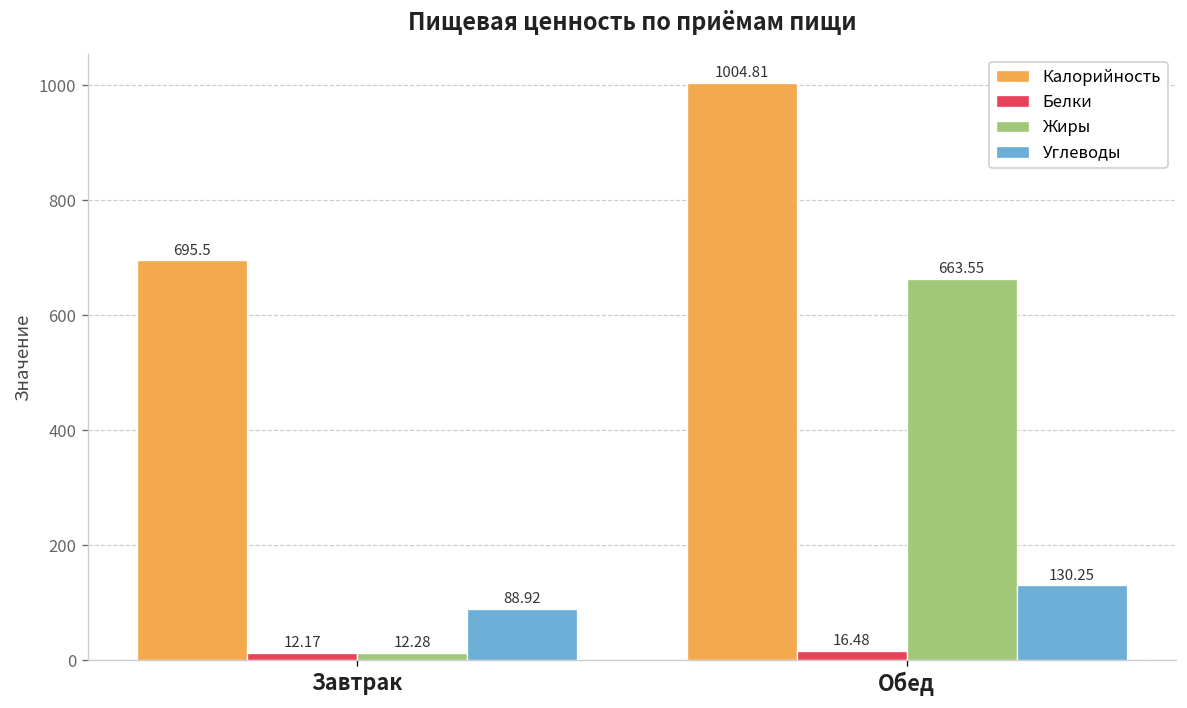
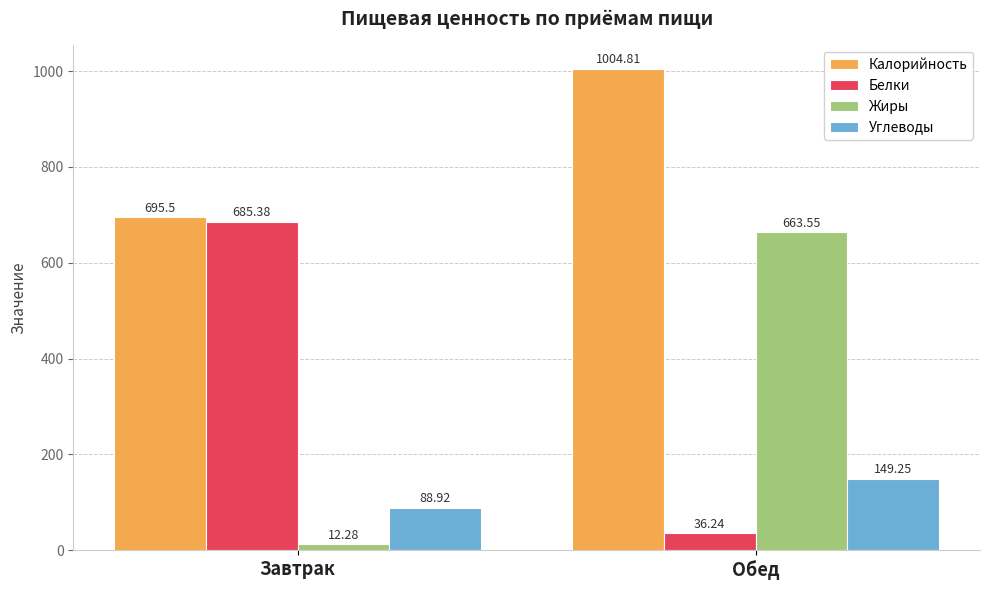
  {
    "Калорийность": {
      "Завтрак": 695.5,
      "Обед": 1004.81
    },
    "Белки": {
-     "Завтрак": 12.17,
-     "Обед": 16.48
+     "Завтрак": 685.38,
+     "Обед": 36.24
    },
    "Жиры": {
      "Завтрак": 12.28,
      "Обед": 663.55
    },
    "Углеводы": {
      "Завтрак": 88.92,
-     "Обед": 130.25
+     "Обед": 149.25
    }
  }
